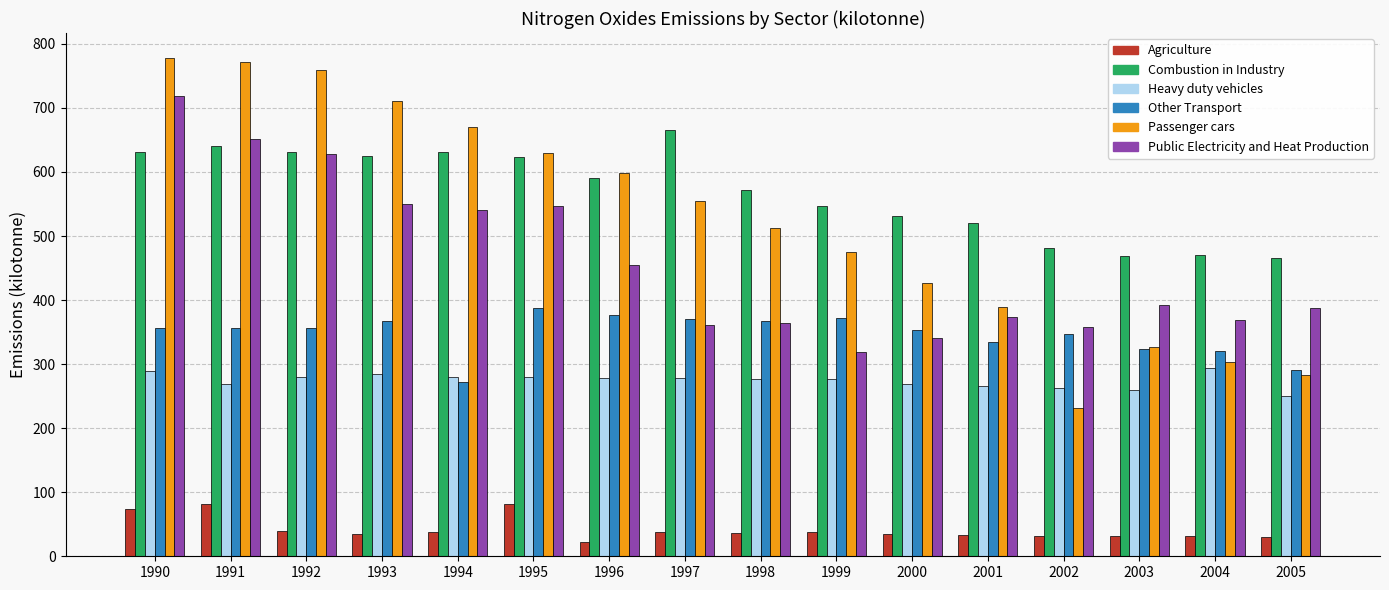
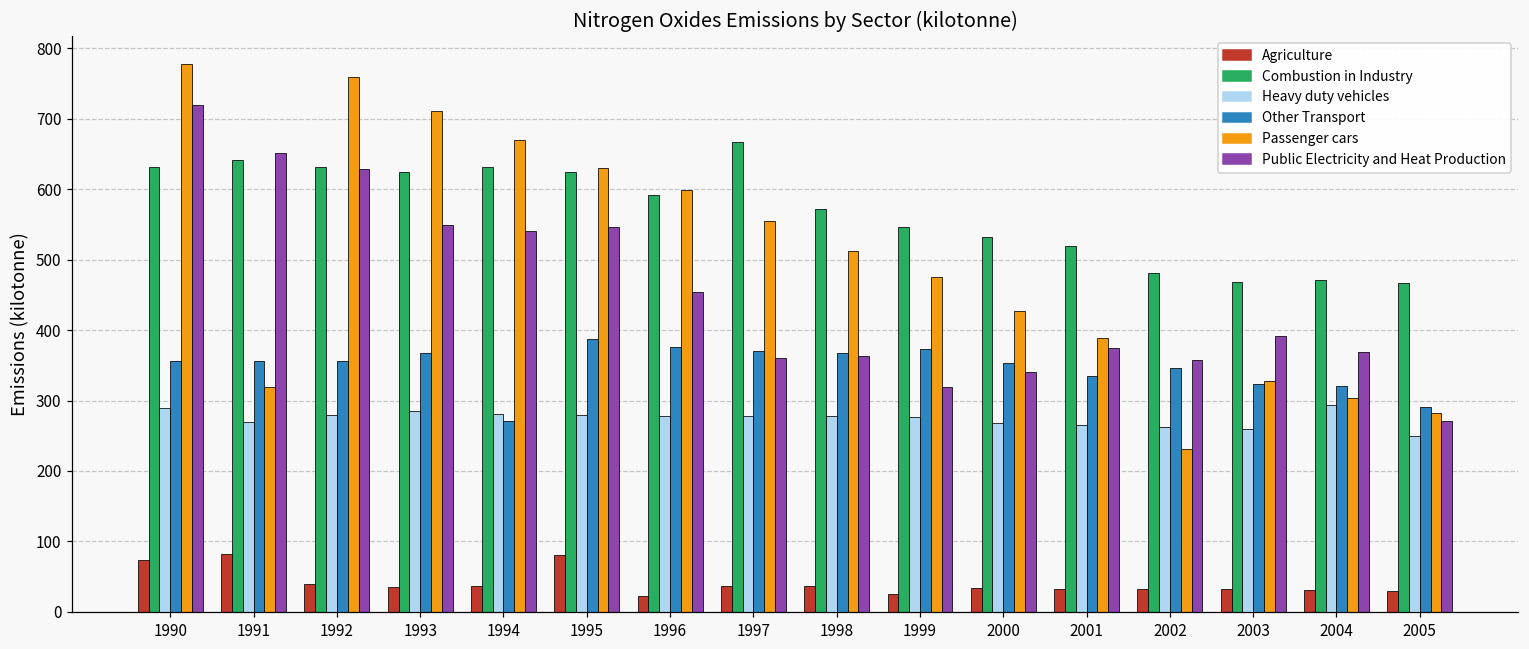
  {
    "Agriculture": {
      "1990": 70,
      "1991": 80,
      "1992": 40,
      "1993": 40,
      "1994": 40,
      "1995": 80,
      "1996": 20,
      "1997": 40,
      "1998": 40,
-     "1999": 40,
+     "1999": 20,
      "2000": 30,
      "2001": 30,
      "2002": 30,
      "2003": 30,
      "2004": 30,
      "2005": 30
    },
    "Combustion in Industry": {
      "1990": 630,
      "1991": 640,
      "1992": 630,
      "1993": 620,
      "1994": 630,
      "1995": 620,
      "1996": 590,
      "1997": 670,
      "1998": 570,
      "1999": 550,
      "2000": 530,
      "2001": 520,
      "2002": 480,
      "2003": 470,
      "2004": 470,
      "2005": 470
    },
    "Heavy duty vehicles": {
      "1990": 290,
      "1991": 270,
      "1992": 280,
      "1993": 280,
      "1994": 280,
      "1995": 280,
      "1996": 280,
      "1997": 280,
      "1998": 280,
      "1999": 280,
      "2000": 270,
      "2001": 270,
      "2002": 260,
      "2003": 260,
      "2004": 290,
      "2005": 250
    },
    "Other Transport": {
      "1990": 360,
      "1991": 360,
      "1992": 360,
      "1993": 370,
      "1994": 270,
      "1995": 390,
      "1996": 380,
      "1997": 370,
      "1998": 370,
      "1999": 370,
      "2000": 350,
      "2001": 330,
      "2002": 350,
      "2003": 320,
      "2004": 320,
      "2005": 290
    },
    "Passenger cars": {
      "1990": 780,
-     "1991": 770,
+     "1991": 320,
      "1992": 760,
      "1993": 710,
      "1994": 670,
      "1995": 630,
      "1996": 600,
      "1997": 560,
      "1998": 510,
      "1999": 480,
      "2000": 430,
      "2001": 390,
      "2002": 230,
      "2003": 330,
      "2004": 300,
      "2005": 280
    },
    "Public Electricity and Heat Production": {
      "1990": 720,
      "1991": 650,
      "1992": 630,
      "1993": 550,
      "1994": 540,
      "1995": 550,
      "1996": 450,
      "1997": 360,
      "1998": 360,
      "1999": 320,
      "2000": 340,
      "2001": 370,
      "2002": 360,
      "2003": 390,
      "2004": 370,
-     "2005": 390
+     "2005": 270
    }
  }
